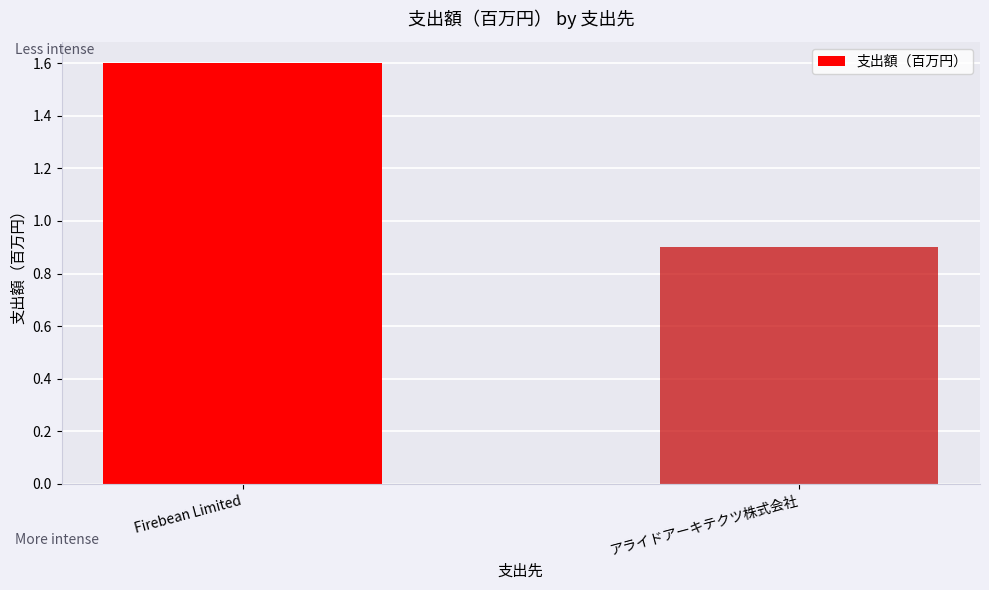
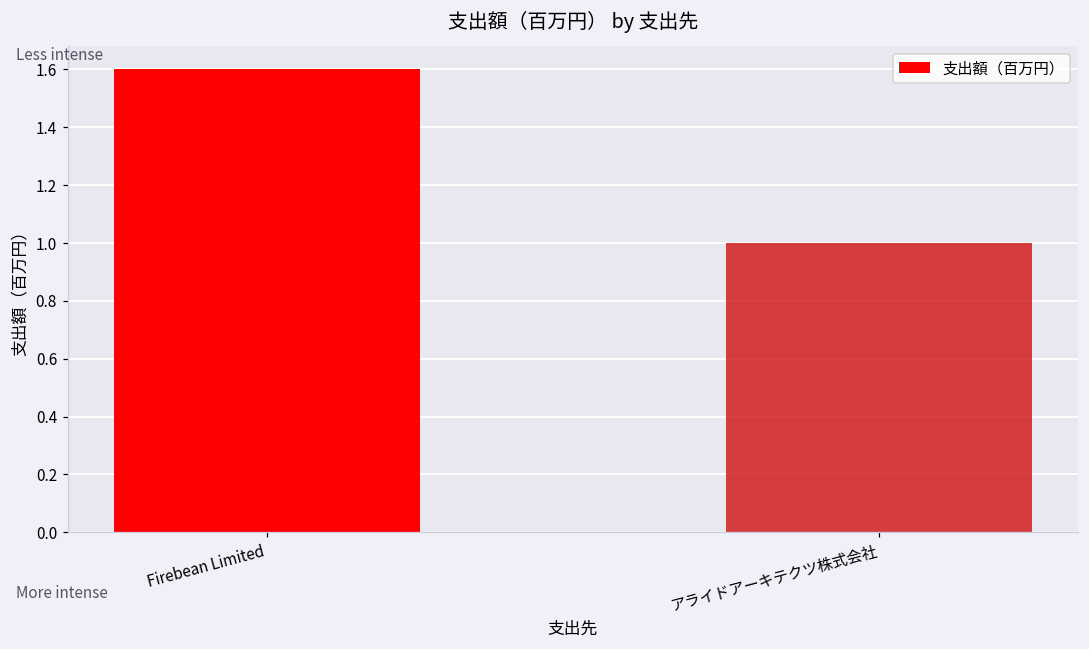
  {
    "Firebean Limited": 1.6,
-   "アライドアーキテクツ株式会社": 0.9
+   "アライドアーキテクツ株式会社": 1.0
  }
